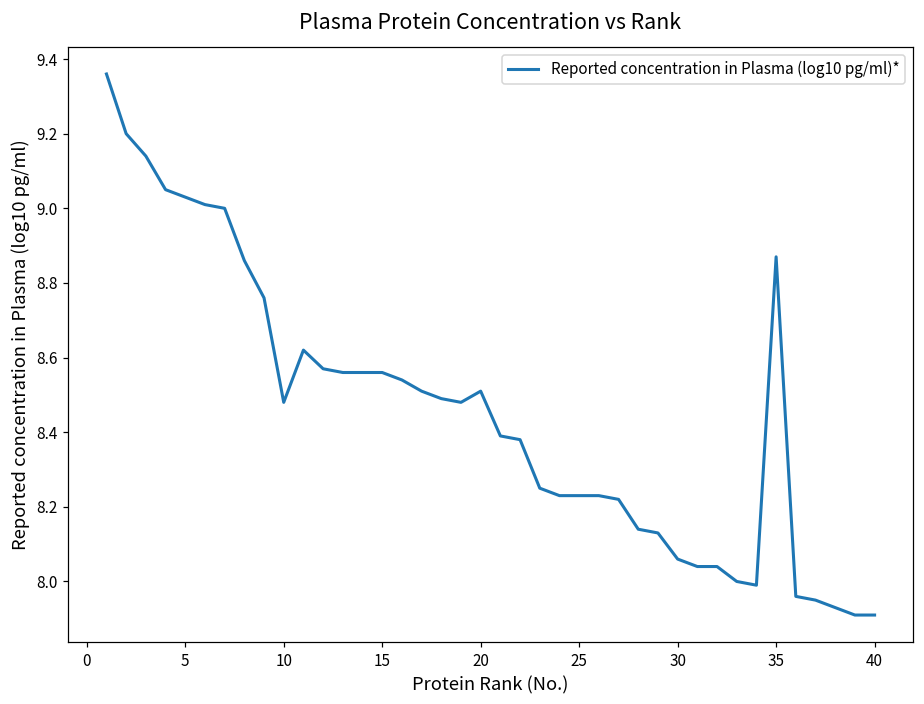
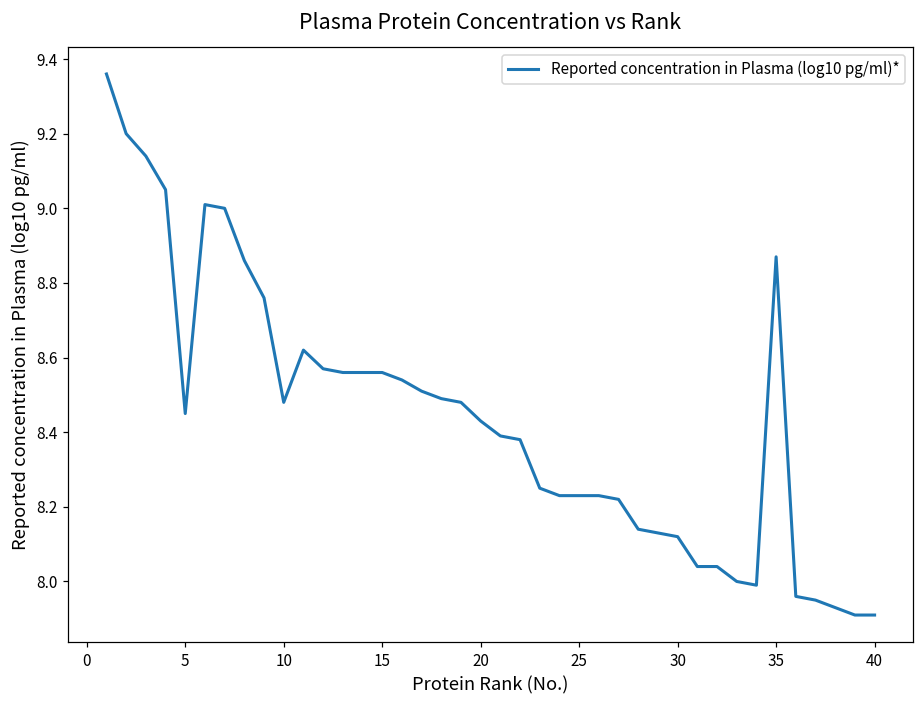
  {
-   "5": 9.03,
+   "5": 8.45,
    "10": 8.48,
    "15": 8.56,
-   "20": 8.51,
+   "20": 8.43,
    "25": 8.23,
-   "30": 8.06,
+   "30": 8.12,
    "35": 8.87,
    "40": 7.91
  }
